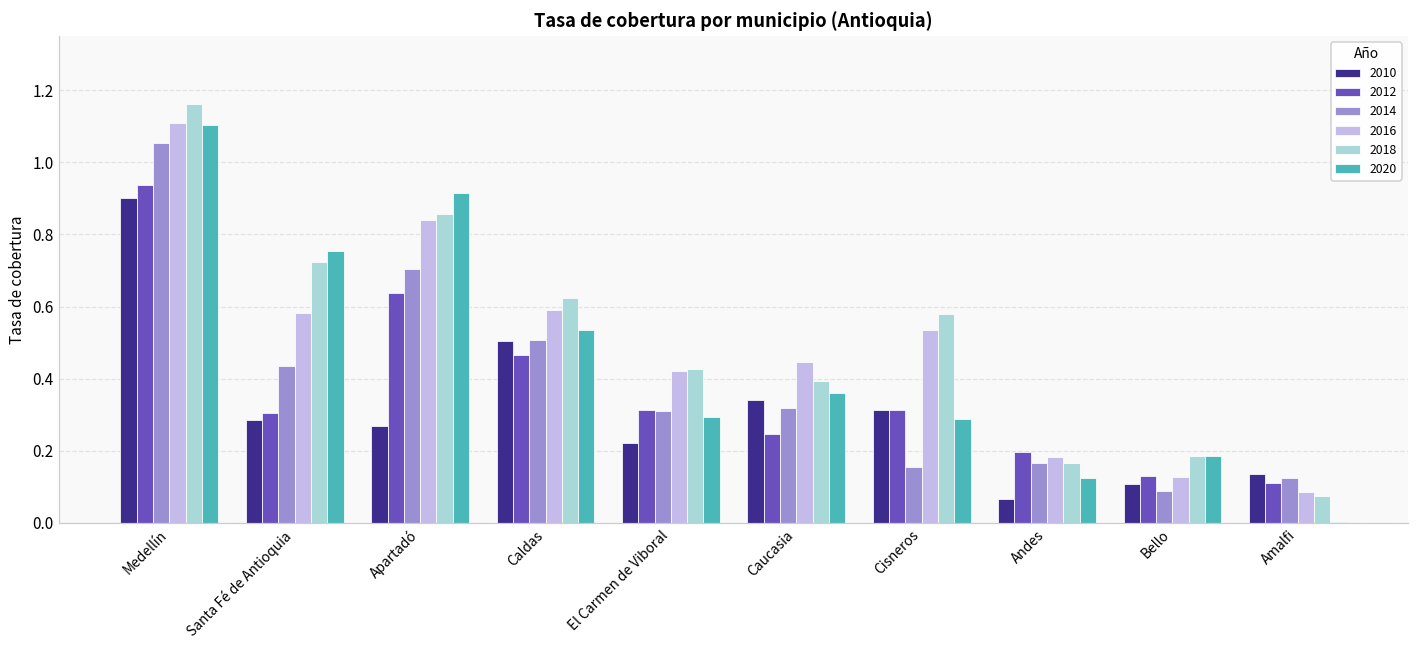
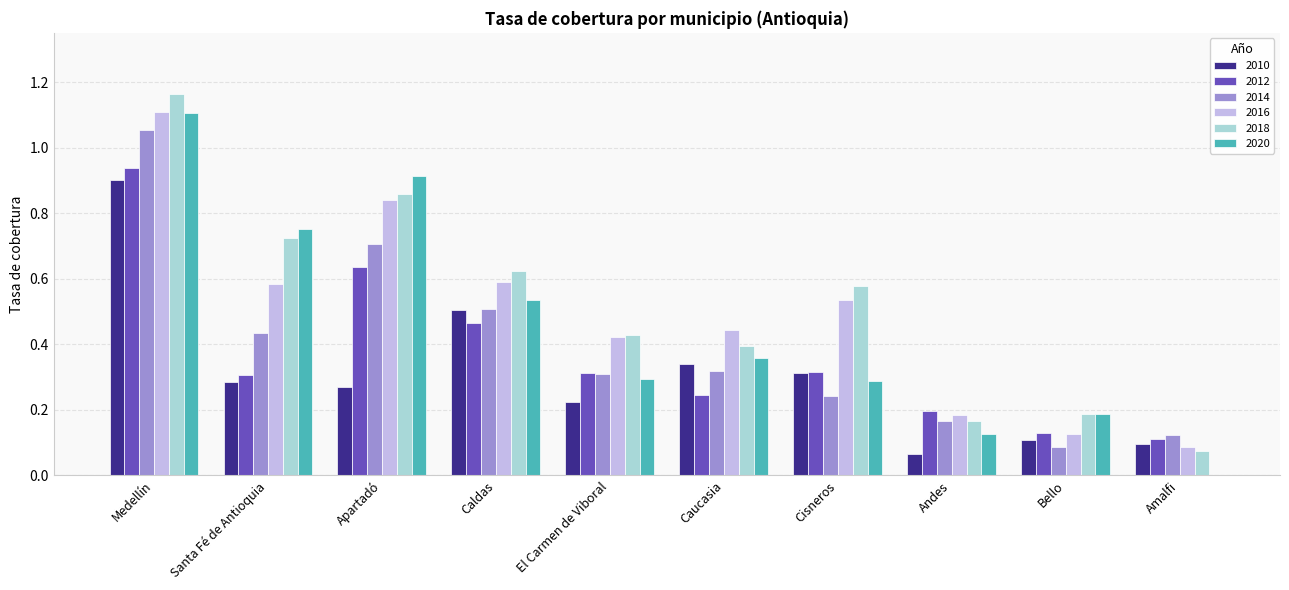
  {
    "2010": {
      "Medellín": 0.90,
      "Santa Fé de Antioquia": 0.29,
      "Apartadó": 0.27,
      "Caldas": 0.50,
      "El Carmen de Viboral": 0.22,
      "Caucasia": 0.34,
      "Cisneros": 0.31,
      "Andes": 0.07,
      "Bello": 0.11,
-     "Amalfi": 0.14
+     "Amalfi": 0.10
    },
    "2012": {
      "Medellín": 0.94,
      "Santa Fé de Antioquia": 0.31,
      "Apartadó": 0.64,
      "Caldas": 0.47,
      "El Carmen de Viboral": 0.31,
      "Caucasia": 0.25,
      "Cisneros": 0.31,
      "Andes": 0.20,
      "Bello": 0.13,
      "Amalfi": 0.11
    },
    "2014": {
      "Medellín": 1.05,
      "Santa Fé de Antioquia": 0.43,
      "Apartadó": 0.70,
      "Caldas": 0.51,
      "El Carmen de Viboral": 0.31,
      "Caucasia": 0.32,
-     "Cisneros": 0.15,
+     "Cisneros": 0.24,
      "Andes": 0.17,
      "Bello": 0.09,
      "Amalfi": 0.12
    },
    "2020": {
      "Medellín": 1.10,
      "Santa Fé de Antioquia": 0.75,
      "Apartadó": 0.91,
      "Caldas": 0.54,
      "El Carmen de Viboral": 0.29,
      "Caucasia": 0.36,
      "Cisneros": 0.29,
      "Andes": 0.13,
      "Bello": 0.19
    }
  }
